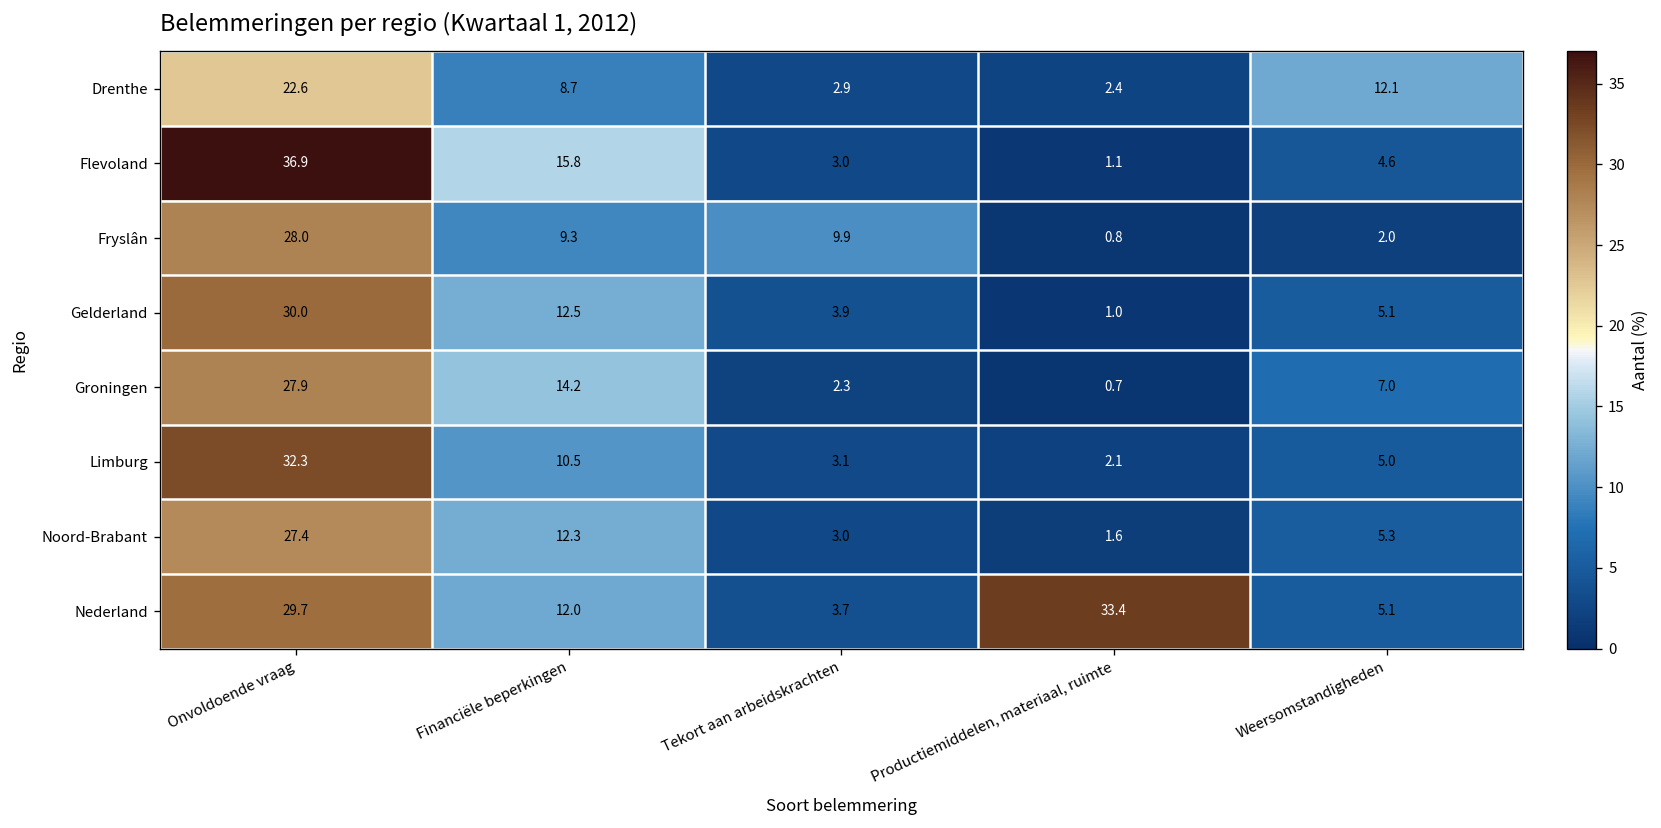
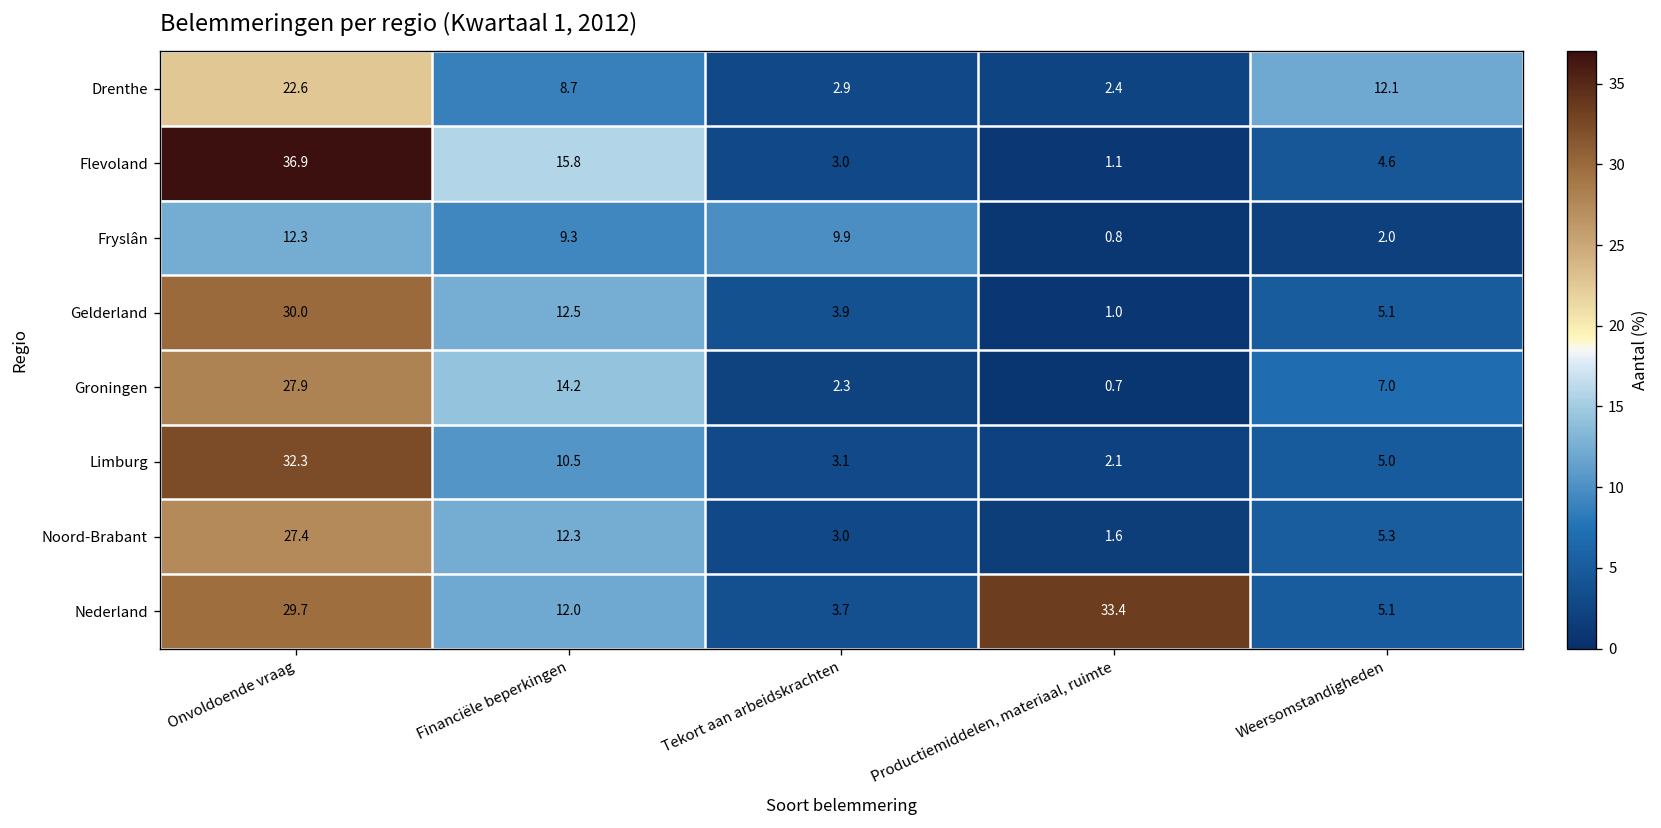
  {
    "Drenthe": {
      "Onvoldoende vraag": 22.6,
      "Financiële beperkingen": 8.7,
      "Tekort aan arbeidskrachten": 2.9,
      "Productiemiddelen, materiaal, ruimte": 2.4,
      "Weersomstandigheden": 12.1
    },
    "Flevoland": {
      "Onvoldoende vraag": 36.9,
      "Financiële beperkingen": 15.8,
      "Tekort aan arbeidskrachten": 3.0,
      "Productiemiddelen, materiaal, ruimte": 1.1,
      "Weersomstandigheden": 4.6
    },
    "Fryslân": {
-     "Onvoldoende vraag": 28.0,
+     "Onvoldoende vraag": 12.3,
      "Financiële beperkingen": 9.3,
      "Tekort aan arbeidskrachten": 9.9,
      "Productiemiddelen, materiaal, ruimte": 0.8,
      "Weersomstandigheden": 2.0
    },
    "Gelderland": {
      "Onvoldoende vraag": 30.0,
      "Financiële beperkingen": 12.5,
      "Tekort aan arbeidskrachten": 3.9,
      "Productiemiddelen, materiaal, ruimte": 1.0,
      "Weersomstandigheden": 5.1
    },
    "Groningen": {
      "Onvoldoende vraag": 27.9,
      "Financiële beperkingen": 14.2,
      "Tekort aan arbeidskrachten": 2.3,
      "Productiemiddelen, materiaal, ruimte": 0.7,
      "Weersomstandigheden": 7.0
    },
    "Limburg": {
      "Onvoldoende vraag": 32.3,
      "Financiële beperkingen": 10.5,
      "Tekort aan arbeidskrachten": 3.1,
      "Productiemiddelen, materiaal, ruimte": 2.1,
      "Weersomstandigheden": 5.0
    },
    "Noord-Brabant": {
      "Onvoldoende vraag": 27.4,
      "Financiële beperkingen": 12.3,
      "Tekort aan arbeidskrachten": 3.0,
      "Productiemiddelen, materiaal, ruimte": 1.6,
      "Weersomstandigheden": 5.3
    },
    "Nederland": {
      "Onvoldoende vraag": 29.7,
      "Financiële beperkingen": 12.0,
      "Tekort aan arbeidskrachten": 3.7,
      "Productiemiddelen, materiaal, ruimte": 33.4,
      "Weersomstandigheden": 5.1
    }
  }
